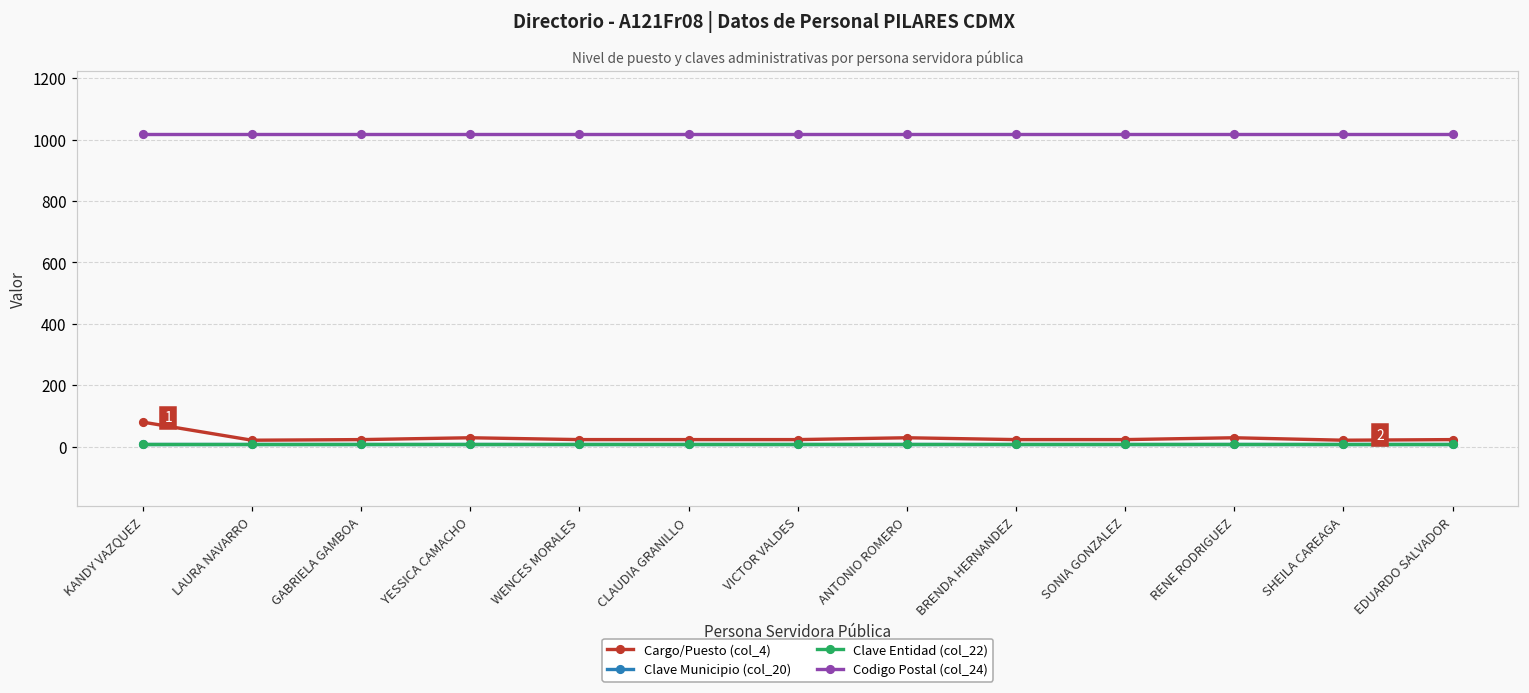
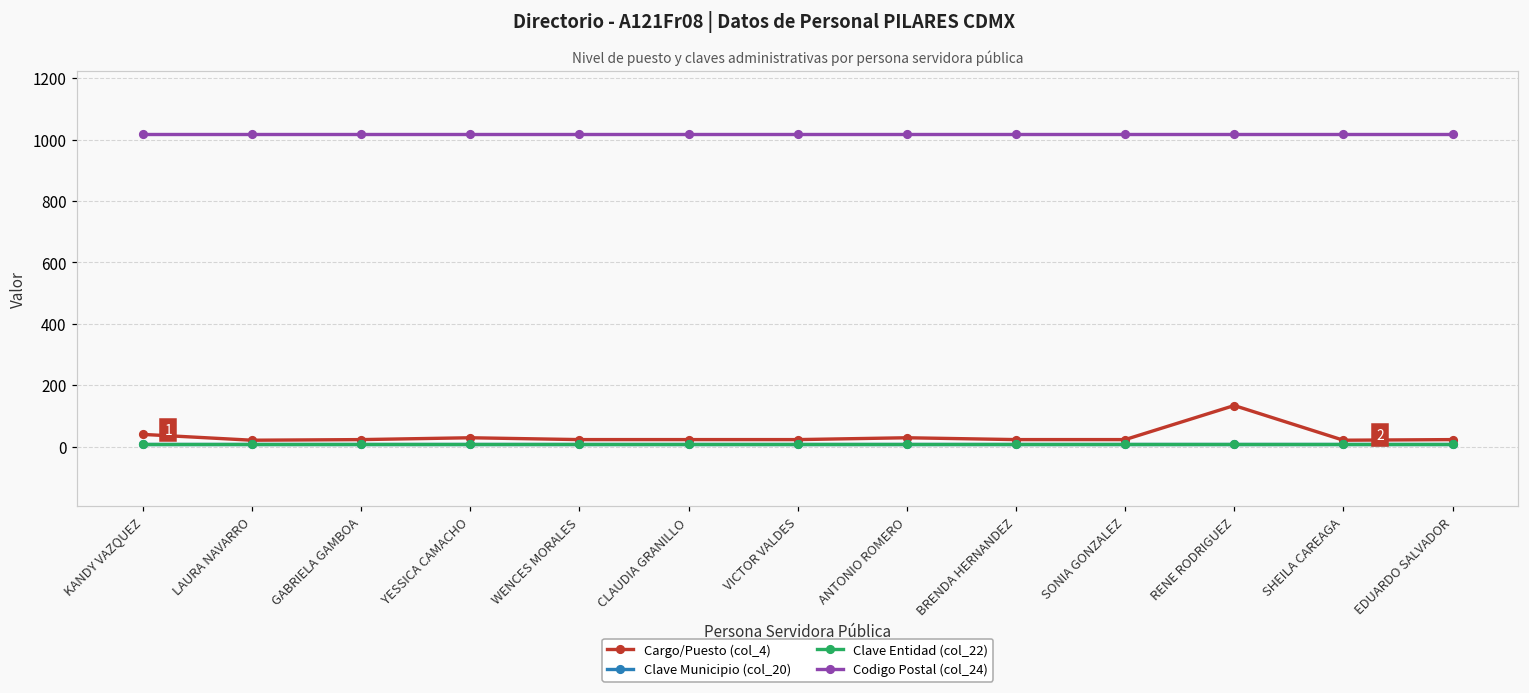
  {
    "Cargo/Puesto (col_4)": {
-     "KANDY VAZQUEZ": 80,
+     "KANDY VAZQUEZ": 40,
      "LAURA NAVARRO": 20,
      "GABRIELA GAMBOA": 20,
      "YESSICA CAMACHO": 30,
      "WENCES MORALES": 20,
      "CLAUDIA GRANILLO": 20,
      "VICTOR VALDES": 20,
      "ANTONIO ROMERO": 30,
      "BRENDA HERNANDEZ": 20,
      "SONIA GONZALEZ": 20,
-     "RENE RODRIGUEZ": 30,
+     "RENE RODRIGUEZ": 130,
      "SHEILA CAREAGA": 20,
      "EDUARDO SALVADOR": 20
    },
    "Clave Entidad (col_22)": {
      "KANDY VAZQUEZ": 10,
      "LAURA NAVARRO": 10,
      "GABRIELA GAMBOA": 10,
      "YESSICA CAMACHO": 10,
      "WENCES MORALES": 10,
      "CLAUDIA GRANILLO": 10,
      "VICTOR VALDES": 10,
      "ANTONIO ROMERO": 10,
      "BRENDA HERNANDEZ": 10,
      "SONIA GONZALEZ": 10,
      "RENE RODRIGUEZ": 10,
      "SHEILA CAREAGA": 10,
      "EDUARDO SALVADOR": 10
    },
    "Codigo Postal (col_24)": {
      "KANDY VAZQUEZ": 1020,
      "LAURA NAVARRO": 1020,
      "GABRIELA GAMBOA": 1020,
      "YESSICA CAMACHO": 1020,
      "WENCES MORALES": 1020,
      "CLAUDIA GRANILLO": 1020,
      "VICTOR VALDES": 1020,
      "ANTONIO ROMERO": 1020,
      "BRENDA HERNANDEZ": 1020,
      "SONIA GONZALEZ": 1020,
      "RENE RODRIGUEZ": 1020,
      "SHEILA CAREAGA": 1020,
      "EDUARDO SALVADOR": 1020
    }
  }
